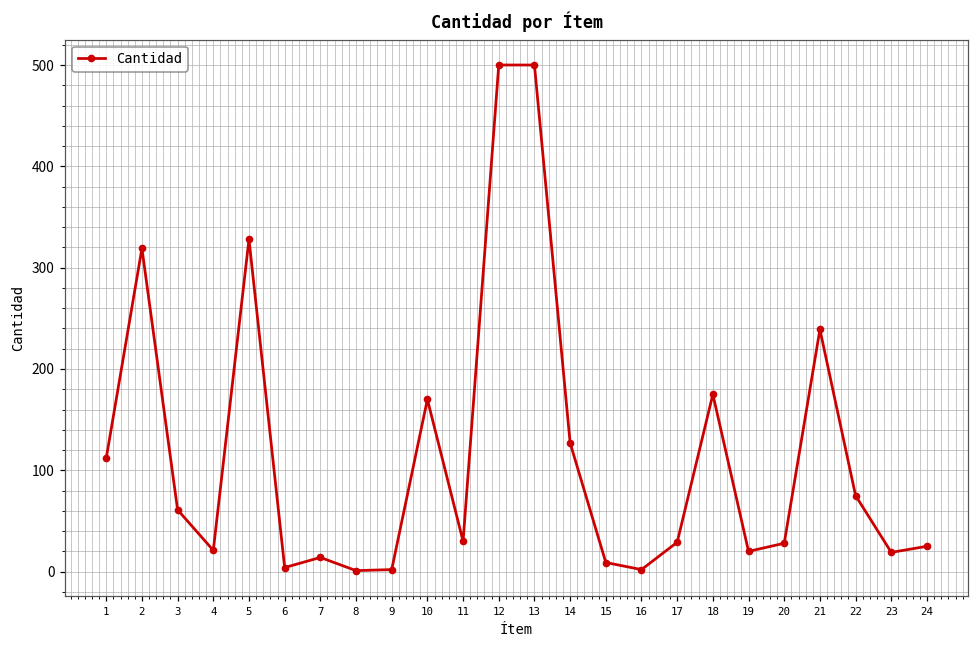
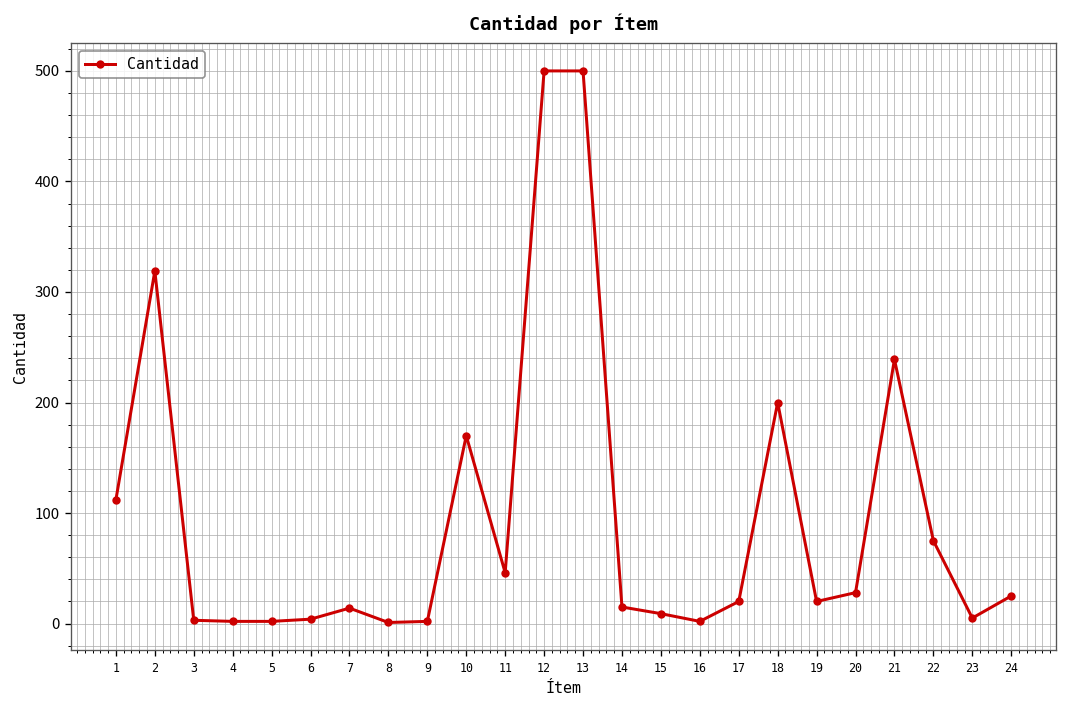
  {
    "1": 110,
    "2": 320,
-   "3": 60,
-   "4": 20,
-   "5": 330,
+   "3": 0,
+   "4": 0,
+   "5": 0,
    "6": 0,
    "7": 10,
    "8": 0,
    "9": 0,
    "10": 170,
-   "11": 30,
+   "11": 50,
    "12": 500,
    "13": 500,
-   "14": 130,
+   "14": 20,
    "15": 10,
    "16": 0,
-   "17": 30,
-   "18": 180,
+   "17": 20,
+   "18": 200,
    "19": 20,
    "20": 30,
    "21": 240,
    "22": 80,
-   "23": 20,
+   "23": 10,
    "24": 30
  }
